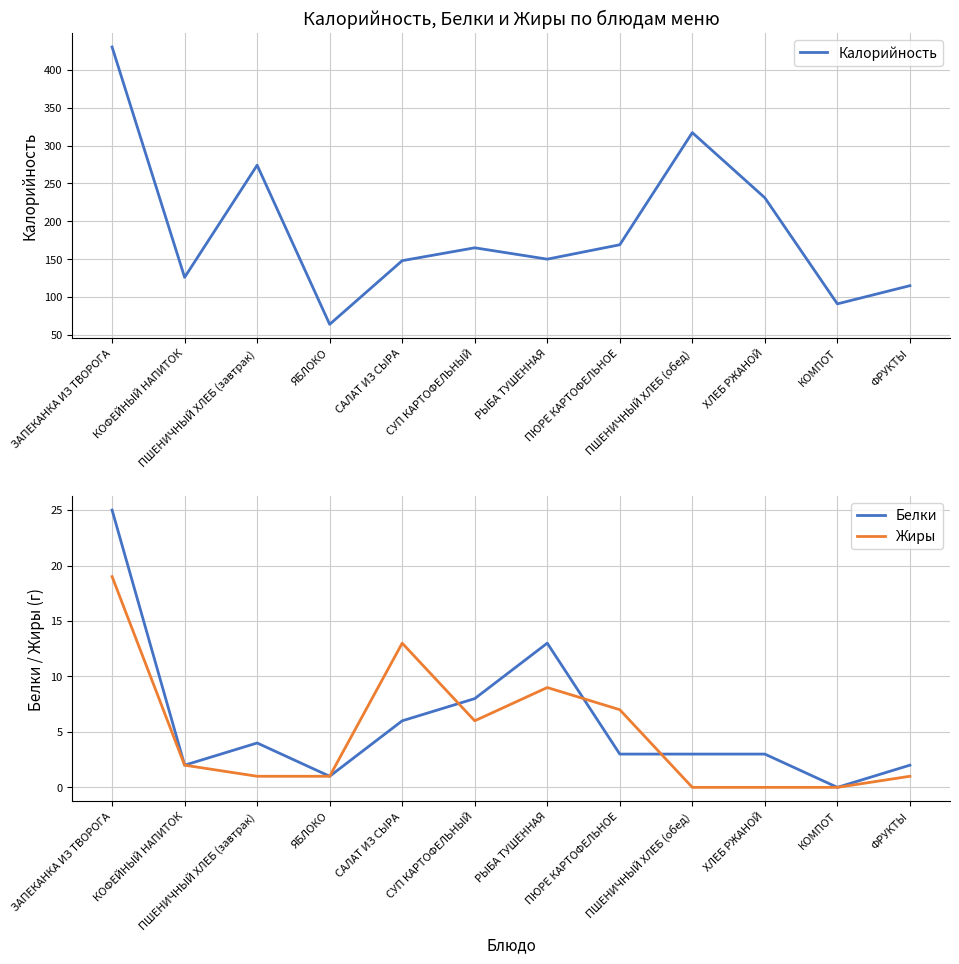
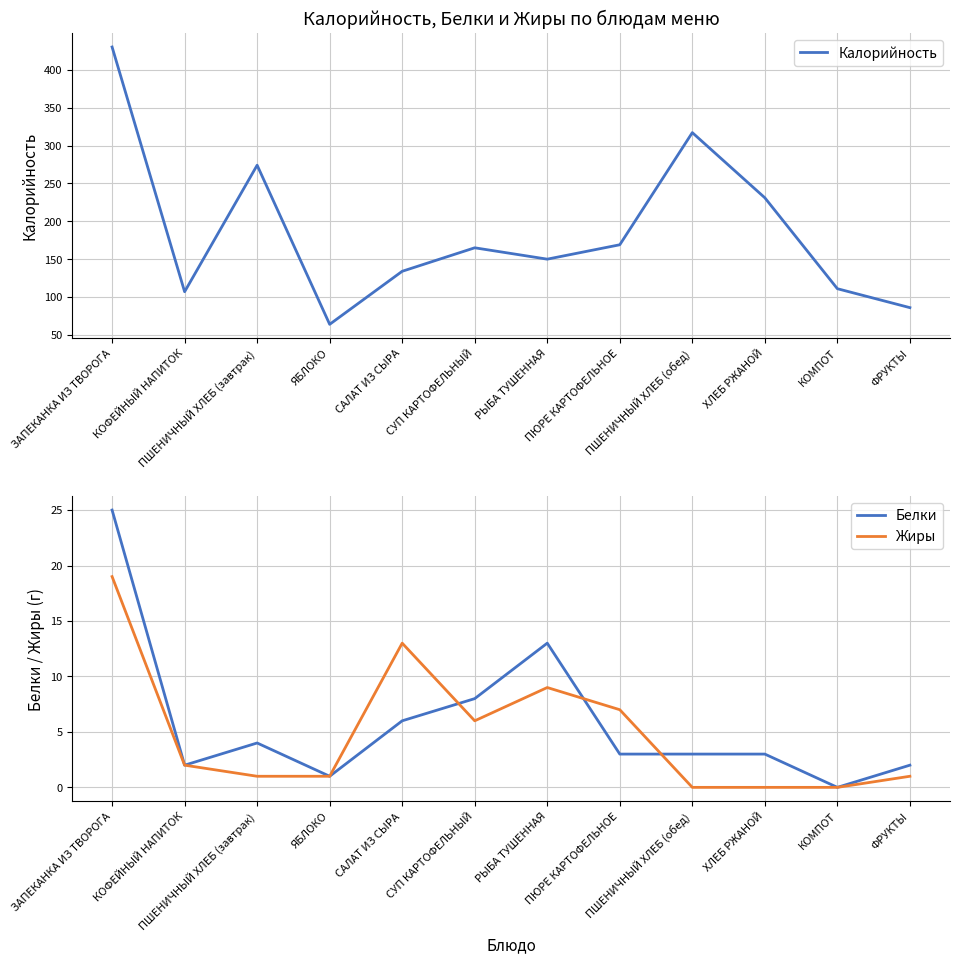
  {
    "Калорийность, Белки и Жиры по блюдам меню": {
      "ЗАПЕКАНКА ИЗ ТВОРОГА": 430,
-     "КОФЕЙНЫЙ НАПИТОК": 130,
+     "КОФЕЙНЫЙ НАПИТОК": 110,
      "ПШЕНИЧНЫЙ ХЛЕБ (завтрак)": 270,
      "ЯБЛОКО": 60,
-     "САЛАТ ИЗ СЫРА": 150,
+     "САЛАТ ИЗ СЫРА": 130,
      "СУП КАРТОФЕЛЬНЫЙ": 170,
      "РЫБА ТУШЕННАЯ": 150,
      "ПЮРЕ КАРТОФЕЛЬНОЕ": 170,
      "ПШЕНИЧНЫЙ ХЛЕБ (обед)": 320,
      "ХЛЕБ РЖАНОЙ": 230,
-     "КОМПОТ": 90,
-     "ФРУКТЫ": 120
+     "КОМПОТ": 110,
+     "ФРУКТЫ": 90
    }
  }
